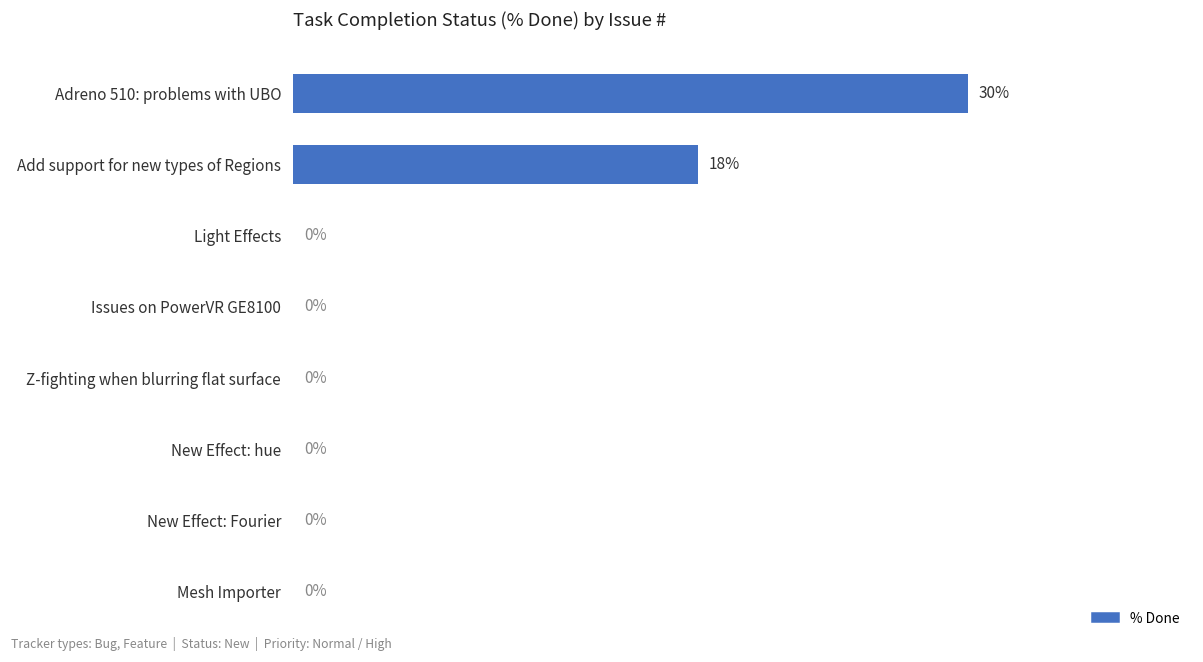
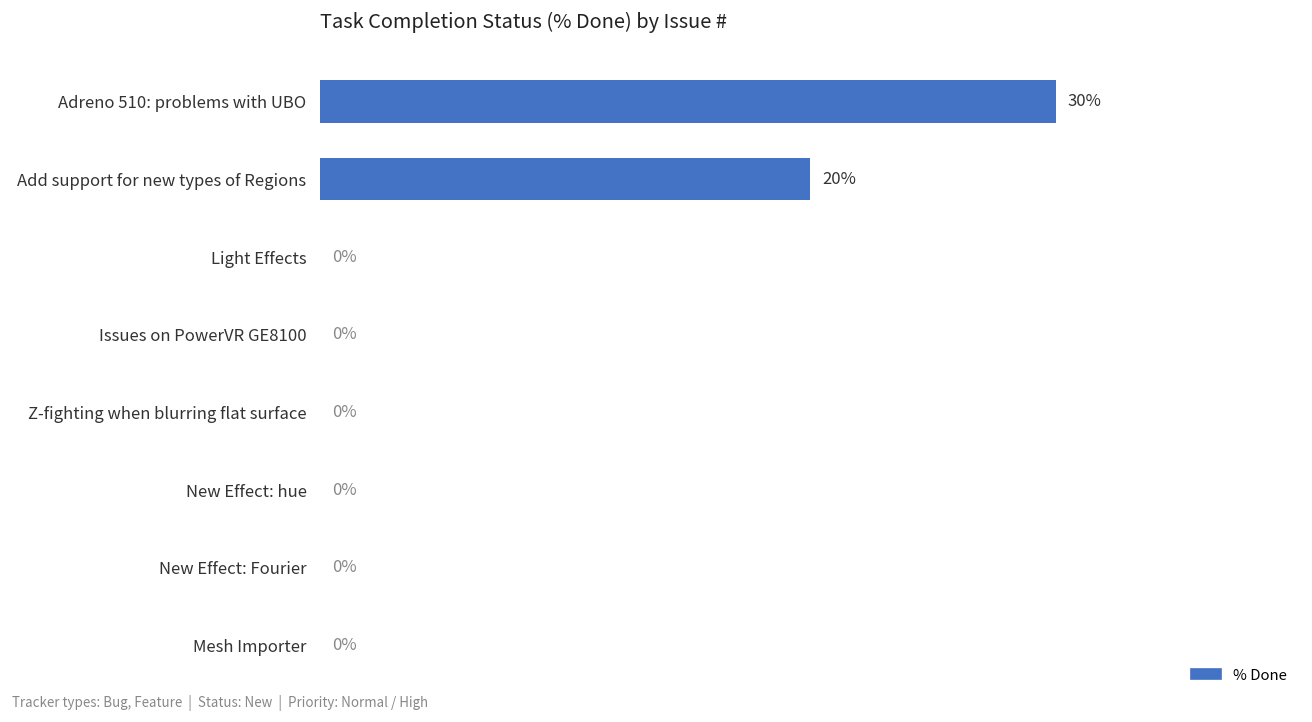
  {
    "Adreno 510: problems with UBO": "30%",
-   "Add support for new types of Regions": "18%",
+   "Add support for new types of Regions": "20%",
    "Light Effects": "0%",
    "Issues on PowerVR GE8100": "0%",
    "Z-fighting when blurring flat surface": "0%",
    "New Effect: hue": "0%",
    "New Effect: Fourier": "0%",
    "Mesh Importer": "0%"
  }
